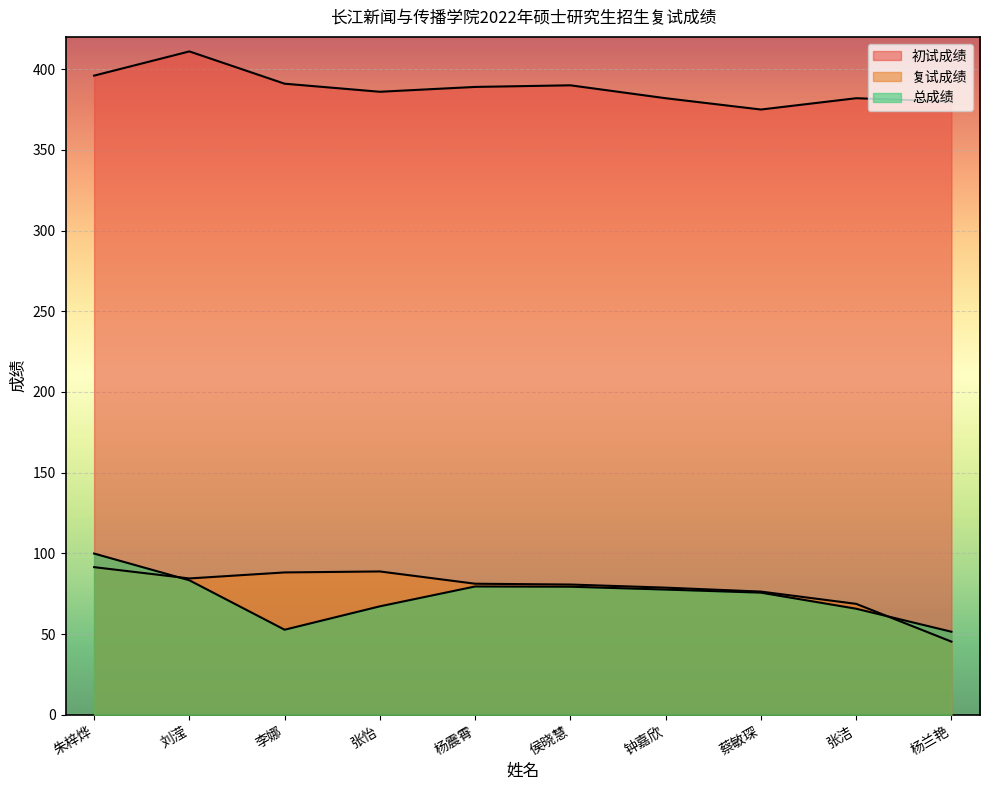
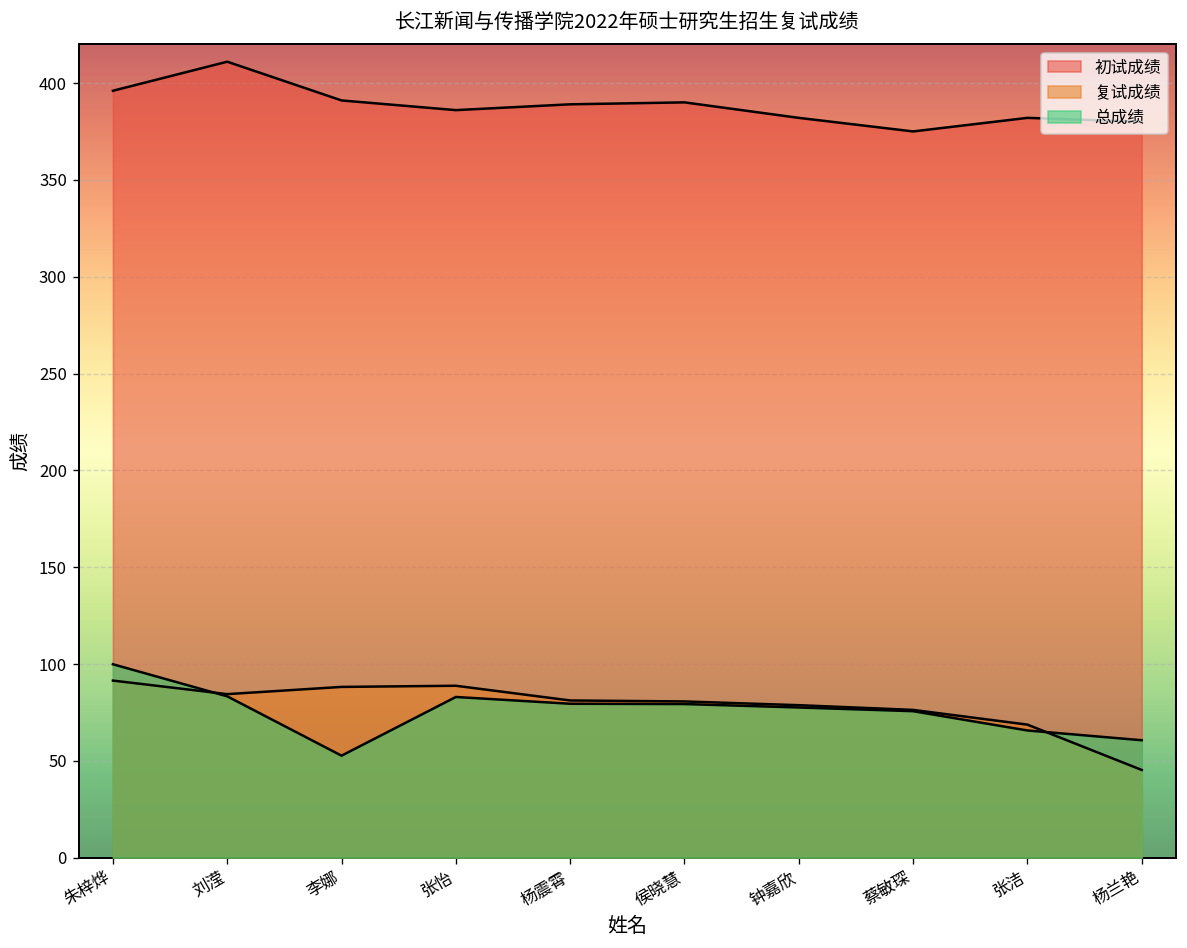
  {
    "总成绩": {
      "朱梓烨": 100,
      "李娜": 53,
-     "张怡": 67,
+     "张怡": 83,
      "杨震霄": 80,
      "张洁": 66,
-     "杨兰艳": 51
+     "杨兰艳": 61
    }
  }
